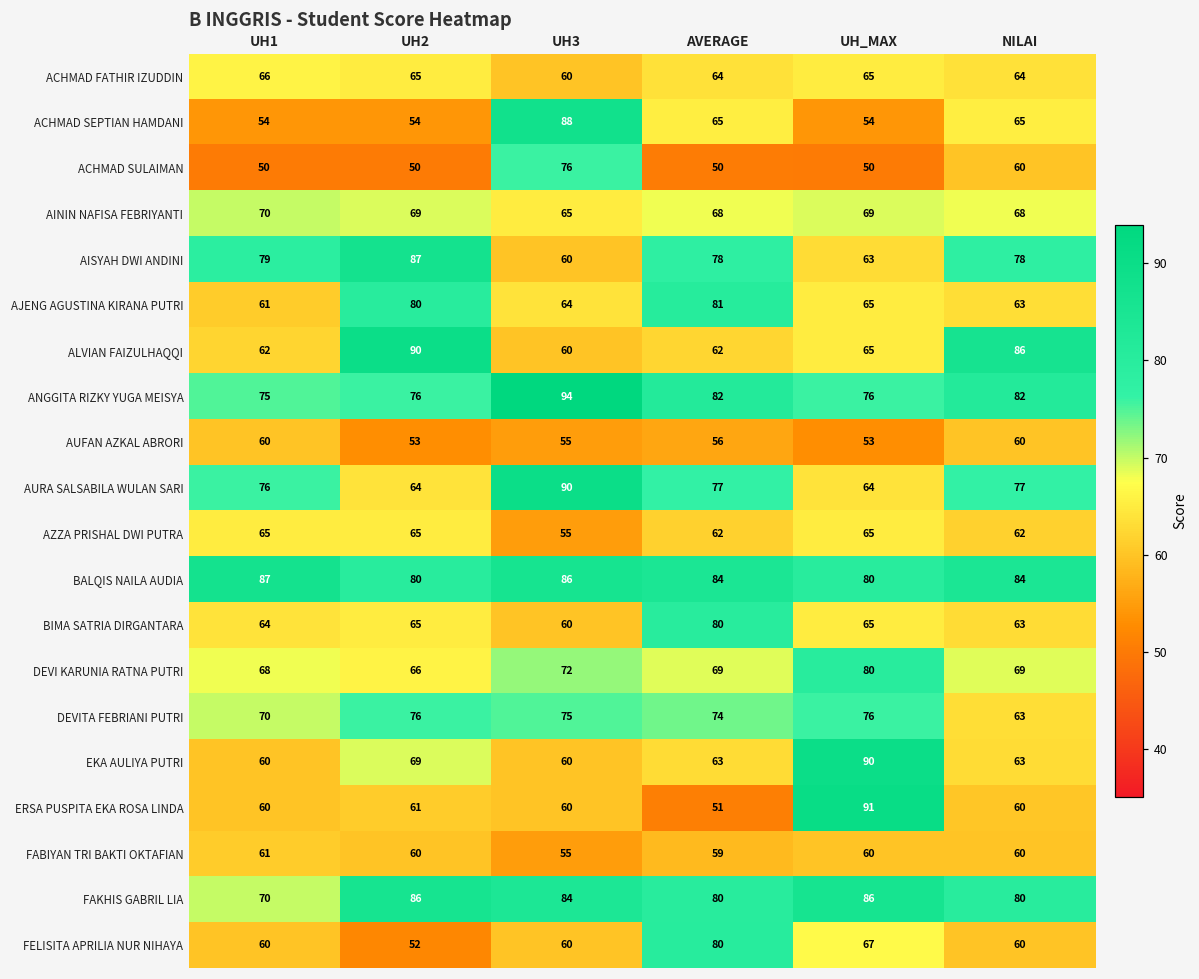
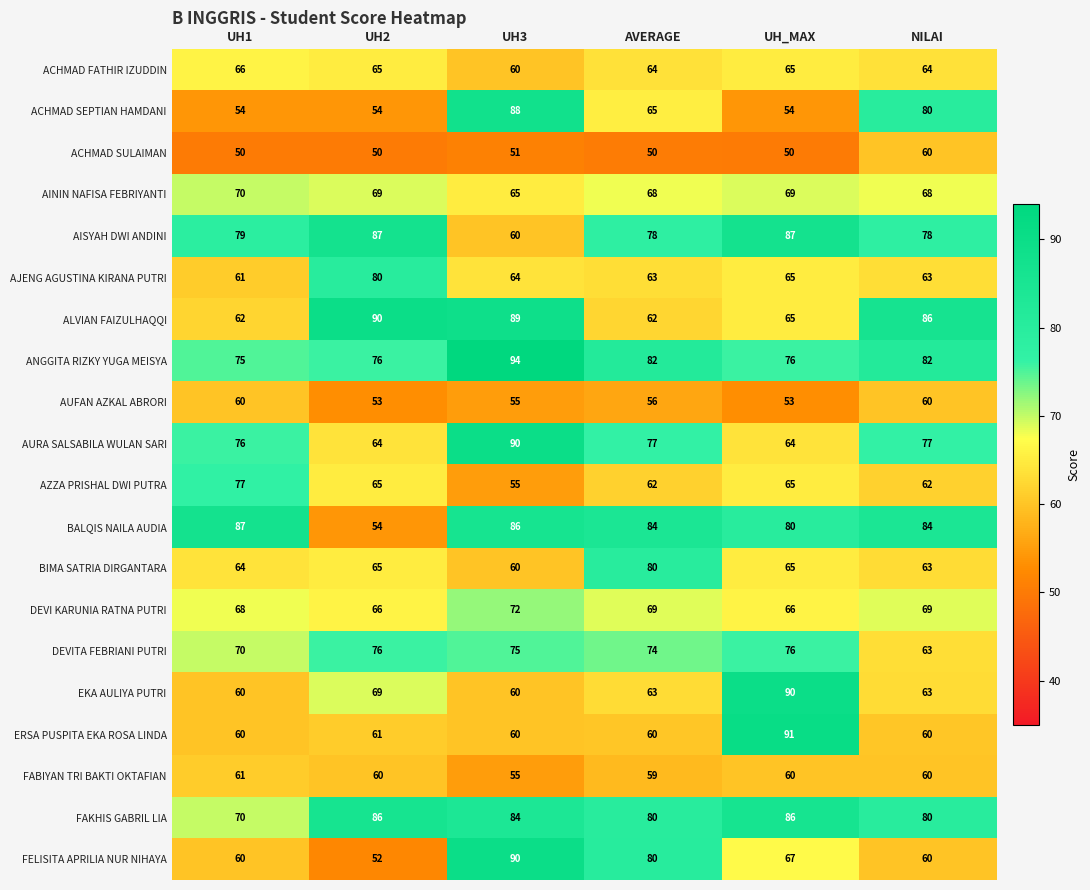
  {
    "ACHMAD FATHIR IZUDDIN": {
      "UH1": 66,
      "UH2": 65,
      "UH3": 60,
      "AVERAGE": 64,
      "UH_MAX": 65,
      "NILAI": 64
    },
    "ACHMAD SEPTIAN HAMDANI": {
      "UH1": 54,
      "UH2": 54,
      "UH3": 88,
      "AVERAGE": 65,
      "UH_MAX": 54,
-     "NILAI": 65
+     "NILAI": 80
    },
    "ACHMAD SULAIMAN": {
      "UH1": 50,
      "UH2": 50,
-     "UH3": 76,
+     "UH3": 51,
      "AVERAGE": 50,
      "UH_MAX": 50,
      "NILAI": 60
    },
    "AININ NAFISA FEBRIYANTI": {
      "UH1": 70,
      "UH2": 69,
      "UH3": 65,
      "AVERAGE": 68,
      "UH_MAX": 69,
      "NILAI": 68
    },
    "AISYAH DWI ANDINI": {
      "UH1": 79,
      "UH2": 87,
      "UH3": 60,
      "AVERAGE": 78,
-     "UH_MAX": 63,
+     "UH_MAX": 87,
      "NILAI": 78
    },
    "AJENG AGUSTINA KIRANA PUTRI": {
      "UH1": 61,
      "UH2": 80,
      "UH3": 64,
-     "AVERAGE": 81,
+     "AVERAGE": 63,
      "UH_MAX": 65,
      "NILAI": 63
    },
    "ALVIAN FAIZULHAQQI": {
      "UH1": 62,
      "UH2": 90,
-     "UH3": 60,
+     "UH3": 89,
      "AVERAGE": 62,
      "UH_MAX": 65,
      "NILAI": 86
    },
    "ANGGITA RIZKY YUGA MEISYA": {
      "UH1": 75,
      "UH2": 76,
      "UH3": 94,
      "AVERAGE": 82,
      "UH_MAX": 76,
      "NILAI": 82
    },
    "AUFAN AZKAL ABRORI": {
      "UH1": 60,
      "UH2": 53,
      "UH3": 55,
      "AVERAGE": 56,
      "UH_MAX": 53,
      "NILAI": 60
    },
    "AURA SALSABILA WULAN SARI": {
      "UH1": 76,
      "UH2": 64,
      "UH3": 90,
      "AVERAGE": 77,
      "UH_MAX": 64,
      "NILAI": 77
    },
    "AZZA PRISHAL DWI PUTRA": {
-     "UH1": 65,
+     "UH1": 77,
      "UH2": 65,
      "UH3": 55,
      "AVERAGE": 62,
      "UH_MAX": 65,
      "NILAI": 62
    },
    "BALQIS NAILA AUDIA": {
      "UH1": 87,
-     "UH2": 80,
+     "UH2": 54,
      "UH3": 86,
      "AVERAGE": 84,
      "UH_MAX": 80,
      "NILAI": 84
    },
    "BIMA SATRIA DIRGANTARA": {
      "UH1": 64,
      "UH2": 65,
      "UH3": 60,
      "AVERAGE": 80,
      "UH_MAX": 65,
      "NILAI": 63
    },
    "DEVI KARUNIA RATNA PUTRI": {
      "UH1": 68,
      "UH2": 66,
      "UH3": 72,
      "AVERAGE": 69,
-     "UH_MAX": 80,
+     "UH_MAX": 66,
      "NILAI": 69
    },
    "DEVITA FEBRIANI PUTRI": {
      "UH1": 70,
      "UH2": 76,
      "UH3": 75,
      "AVERAGE": 74,
      "UH_MAX": 76,
      "NILAI": 63
    },
    "EKA AULIYA PUTRI": {
      "UH1": 60,
      "UH2": 69,
      "UH3": 60,
      "AVERAGE": 63,
      "UH_MAX": 90,
      "NILAI": 63
    },
    "ERSA PUSPITA EKA ROSA LINDA": {
      "UH1": 60,
      "UH2": 61,
      "UH3": 60,
-     "AVERAGE": 51,
+     "AVERAGE": 60,
      "UH_MAX": 91,
      "NILAI": 60
    },
    "FABIYAN TRI BAKTI OKTAFIAN": {
      "UH1": 61,
      "UH2": 60,
      "UH3": 55,
      "AVERAGE": 59,
      "UH_MAX": 60,
      "NILAI": 60
    },
    "FAKHIS GABRIL LIA": {
      "UH1": 70,
      "UH2": 86,
      "UH3": 84,
      "AVERAGE": 80,
      "UH_MAX": 86,
      "NILAI": 80
    },
    "FELISITA APRILIA NUR NIHAYA": {
      "UH1": 60,
      "UH2": 52,
-     "UH3": 60,
+     "UH3": 90,
      "AVERAGE": 80,
      "UH_MAX": 67,
      "NILAI": 60
    }
  }
